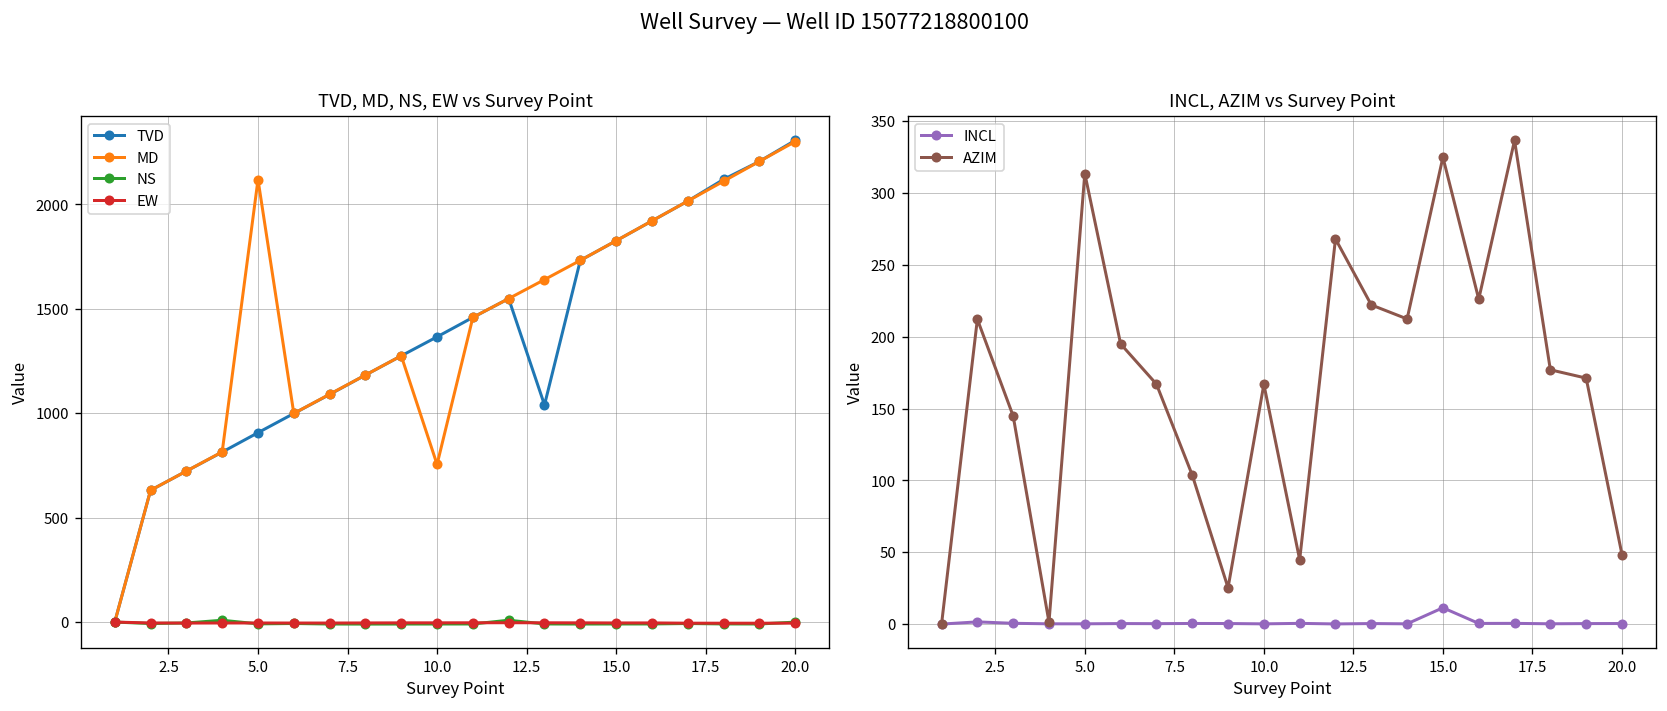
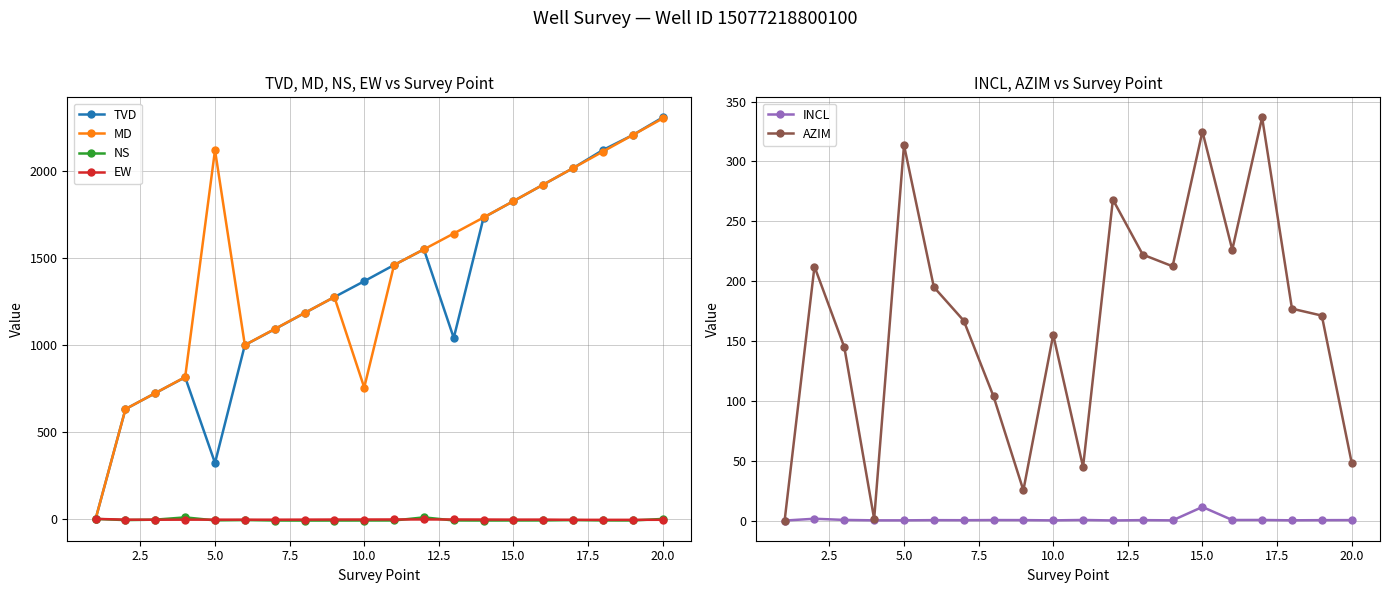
  {
    "TVD, MD, NS, EW vs Survey Point": {
      "TVD": {
-       "5.0": 910,
+       "5.0": 320,
        "10.0": 1370
      },
      "MD": {
        "5.0": 2120,
        "10.0": 760
      }
    },
    "INCL, AZIM vs Survey Point": {
      "INCL": {
        "5.0": 0,
        "10.0": 0,
        "15.0": 11,
        "20.0": 0
      },
      "AZIM": {
        "5.0": 314,
-       "10.0": 167,
+       "10.0": 155,
        "15.0": 325,
        "20.0": 48
      }
    }
  }
